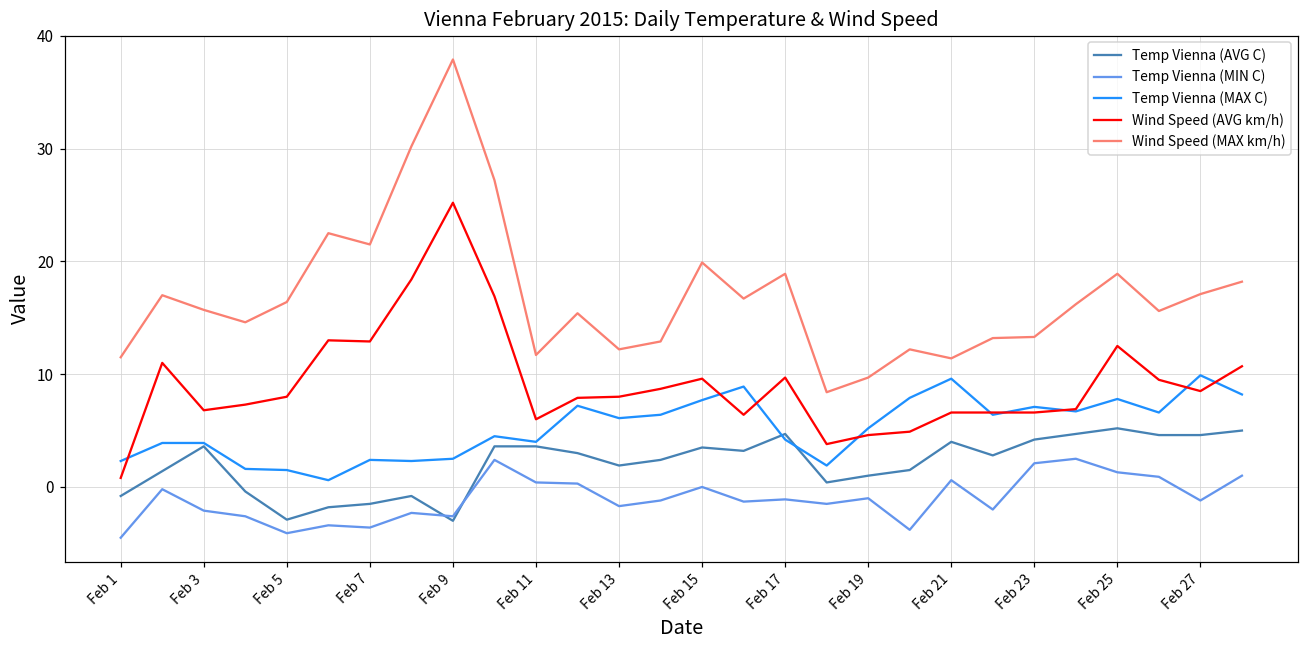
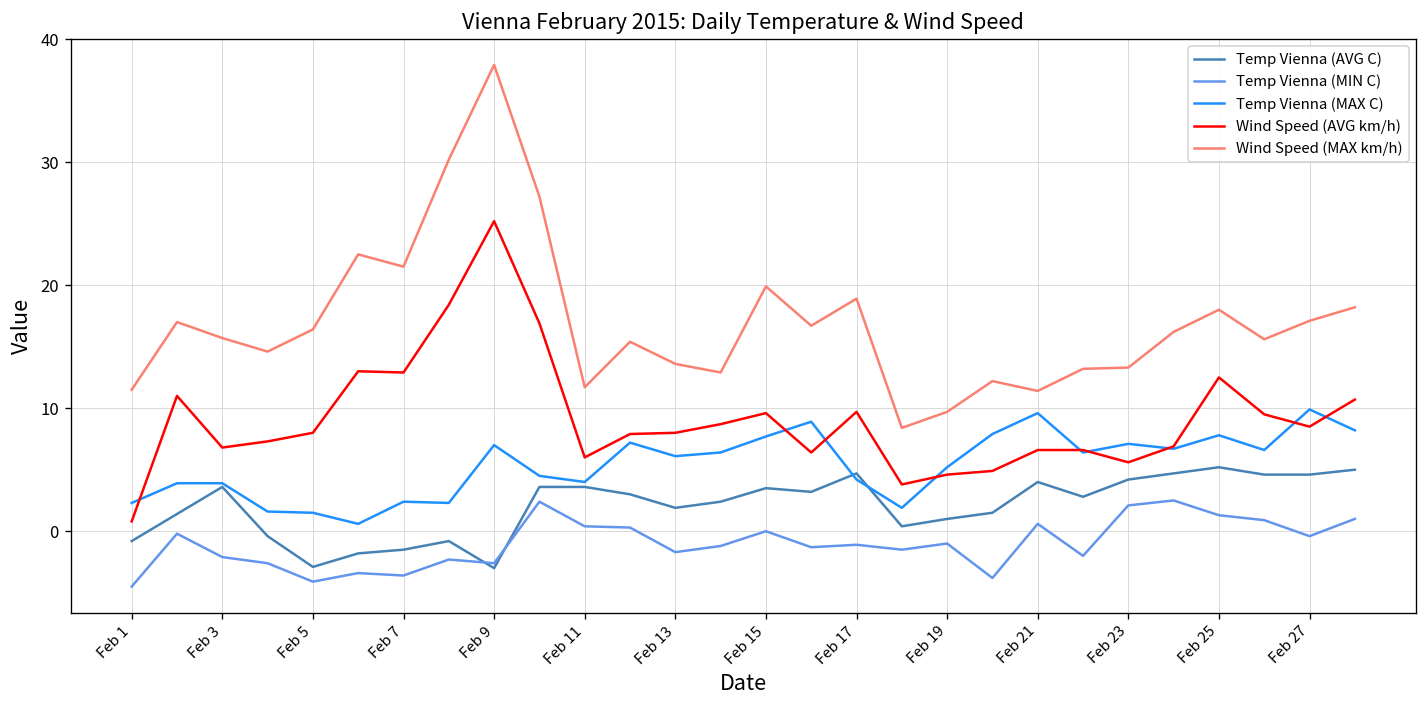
  {
    "Temp Vienna (AVG C)": {
      "Feb 1": -0.8,
      "Feb 3": 3.6,
      "Feb 5": -2.9,
      "Feb 7": -1.5,
      "Feb 9": -3.0,
      "Feb 11": 3.6,
      "Feb 13": 1.9,
      "Feb 15": 3.5,
      "Feb 17": 4.7,
      "Feb 19": 1.0,
      "Feb 21": 4.0,
      "Feb 23": 4.2,
      "Feb 25": 5.2,
      "Feb 27": 4.6
    },
    "Temp Vienna (MIN C)": {
      "Feb 1": -4.5,
      "Feb 3": -2.1,
      "Feb 5": -4.1,
      "Feb 7": -3.6,
      "Feb 9": -2.6,
      "Feb 11": 0.4,
      "Feb 13": -1.7,
      "Feb 15": 0.0,
      "Feb 17": -1.1,
      "Feb 19": -1.0,
      "Feb 21": 0.6,
      "Feb 23": 2.1,
      "Feb 25": 1.3,
-     "Feb 27": -1.2
+     "Feb 27": -0.4
    },
    "Temp Vienna (MAX C)": {
      "Feb 1": 2.3,
      "Feb 3": 3.9,
      "Feb 5": 1.5,
      "Feb 7": 2.4,
-     "Feb 9": 2.5,
+     "Feb 9": 7.0,
      "Feb 11": 4.0,
      "Feb 13": 6.1,
      "Feb 15": 7.7,
      "Feb 17": 4.2,
      "Feb 19": 5.2,
      "Feb 21": 9.6,
      "Feb 23": 7.1,
      "Feb 25": 7.8,
      "Feb 27": 9.9
    },
    "Wind Speed (AVG km/h)": {
      "Feb 1": 0.8,
      "Feb 3": 6.8,
      "Feb 5": 8.0,
      "Feb 7": 12.9,
      "Feb 9": 25.2,
      "Feb 11": 6.0,
      "Feb 13": 8.0,
      "Feb 15": 9.6,
      "Feb 17": 9.7,
      "Feb 19": 4.6,
      "Feb 21": 6.6,
-     "Feb 23": 6.6,
+     "Feb 23": 5.6,
      "Feb 25": 12.5,
      "Feb 27": 8.5
    },
    "Wind Speed (MAX km/h)": {
      "Feb 1": 11.5,
      "Feb 3": 15.7,
      "Feb 5": 16.4,
      "Feb 7": 21.5,
      "Feb 9": 37.9,
      "Feb 11": 11.7,
-     "Feb 13": 12.2,
+     "Feb 13": 13.6,
      "Feb 15": 19.9,
      "Feb 17": 18.9,
      "Feb 19": 9.7,
      "Feb 21": 11.4,
      "Feb 23": 13.3,
-     "Feb 25": 18.9,
+     "Feb 25": 18.0,
      "Feb 27": 17.1
    }
  }
